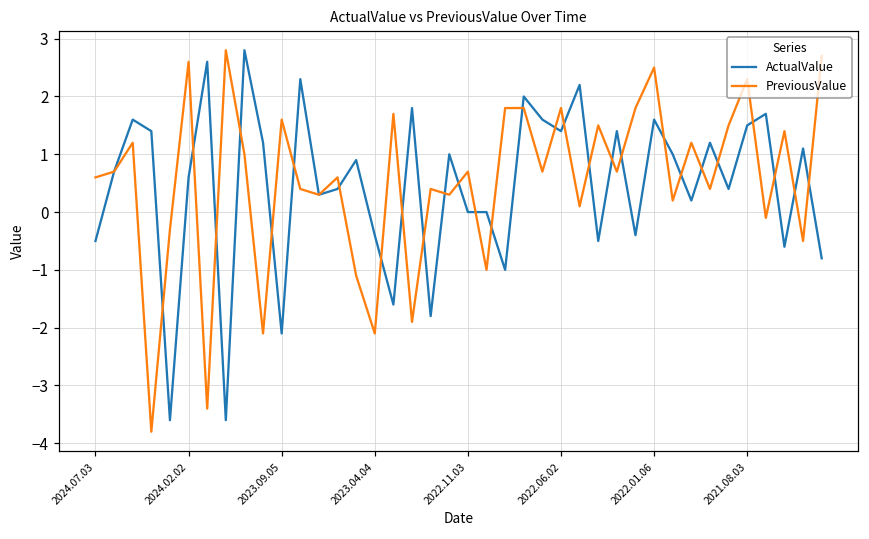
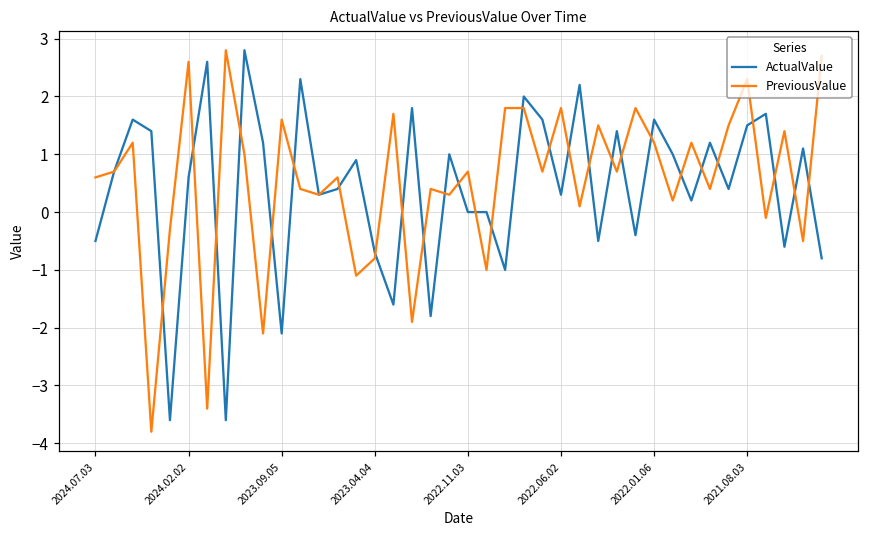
  {
    "ActualValue": {
      "2024.07.03": -0.5,
      "2024.02.02": 0.6,
      "2023.09.05": -2.1,
-     "2023.04.04": -0.4,
+     "2023.04.04": -0.7,
      "2022.11.03": 0.0,
-     "2022.06.02": 1.4,
+     "2022.06.02": 0.3,
      "2022.01.06": 1.6,
      "2021.08.03": 1.5
    },
    "PreviousValue": {
      "2024.07.03": 0.6,
      "2024.02.02": 2.6,
      "2023.09.05": 1.6,
-     "2023.04.04": -2.1,
+     "2023.04.04": -0.8,
      "2022.11.03": 0.7,
      "2022.06.02": 1.8,
-     "2022.01.06": 2.5
+     "2022.01.06": 1.2
    }
  }
